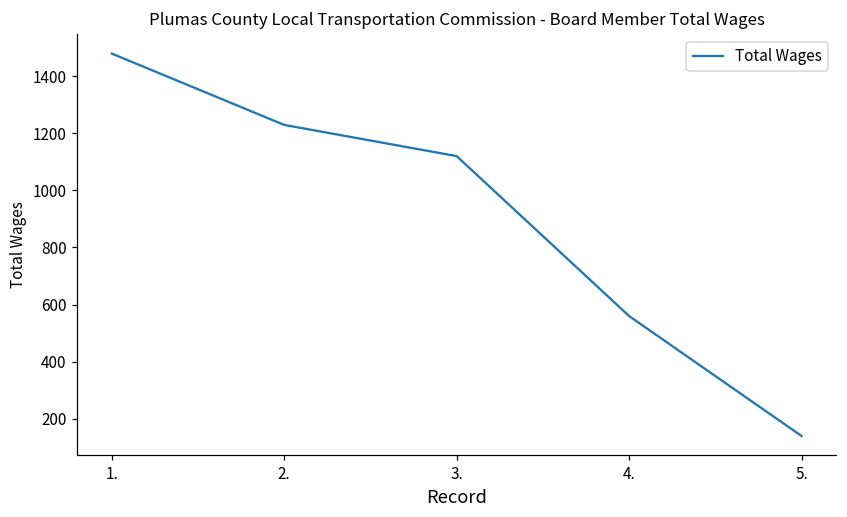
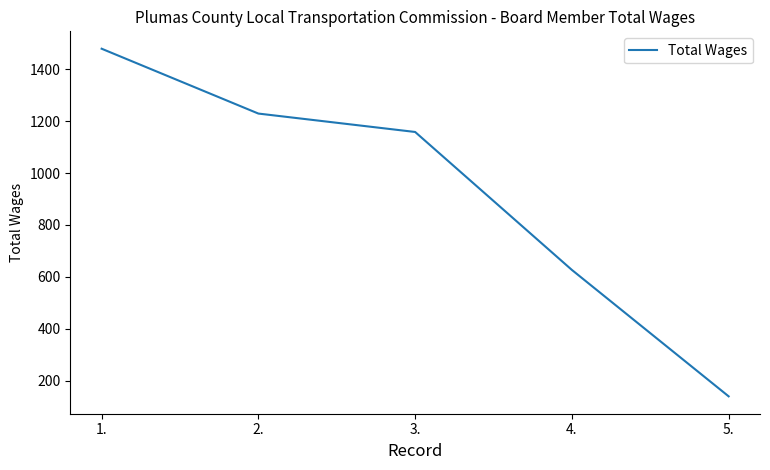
  {
    "1.": 1480,
    "2.": 1230,
-   "3.": 1120,
-   "4.": 560,
+   "3.": 1160,
+   "4.": 630,
    "5.": 140
  }
